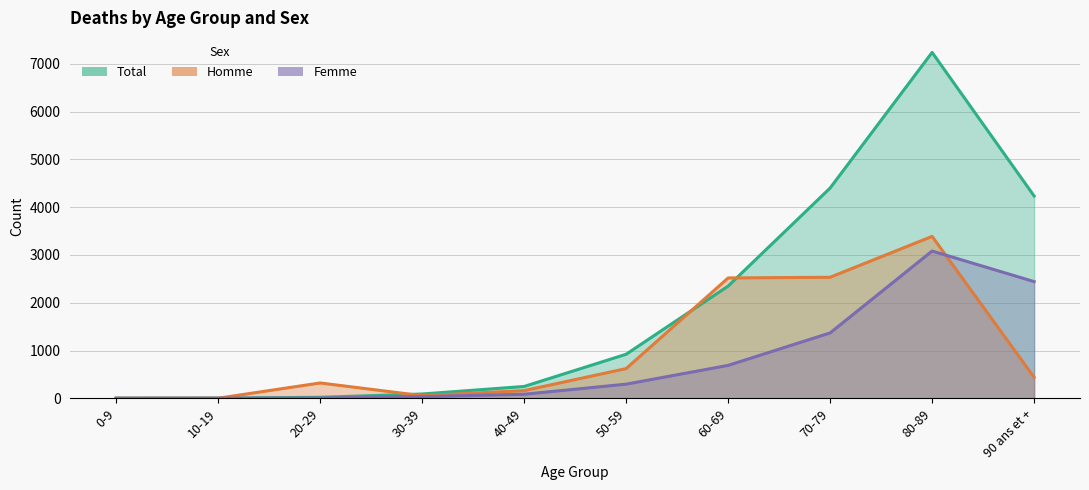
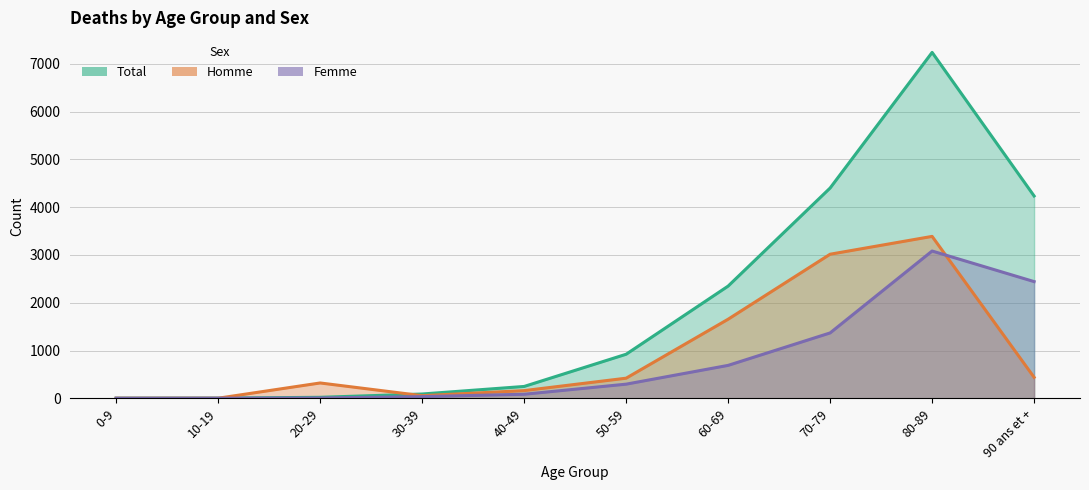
  {
    "Homme": {
      "20-29": 300,
      "40-49": 200,
-     "50-59": 600,
-     "60-69": 2500,
-     "70-79": 2500,
+     "50-59": 400,
+     "60-69": 1700,
+     "70-79": 3000,
      "80-89": 3400,
      "90 ans et +": 400
    }
  }
